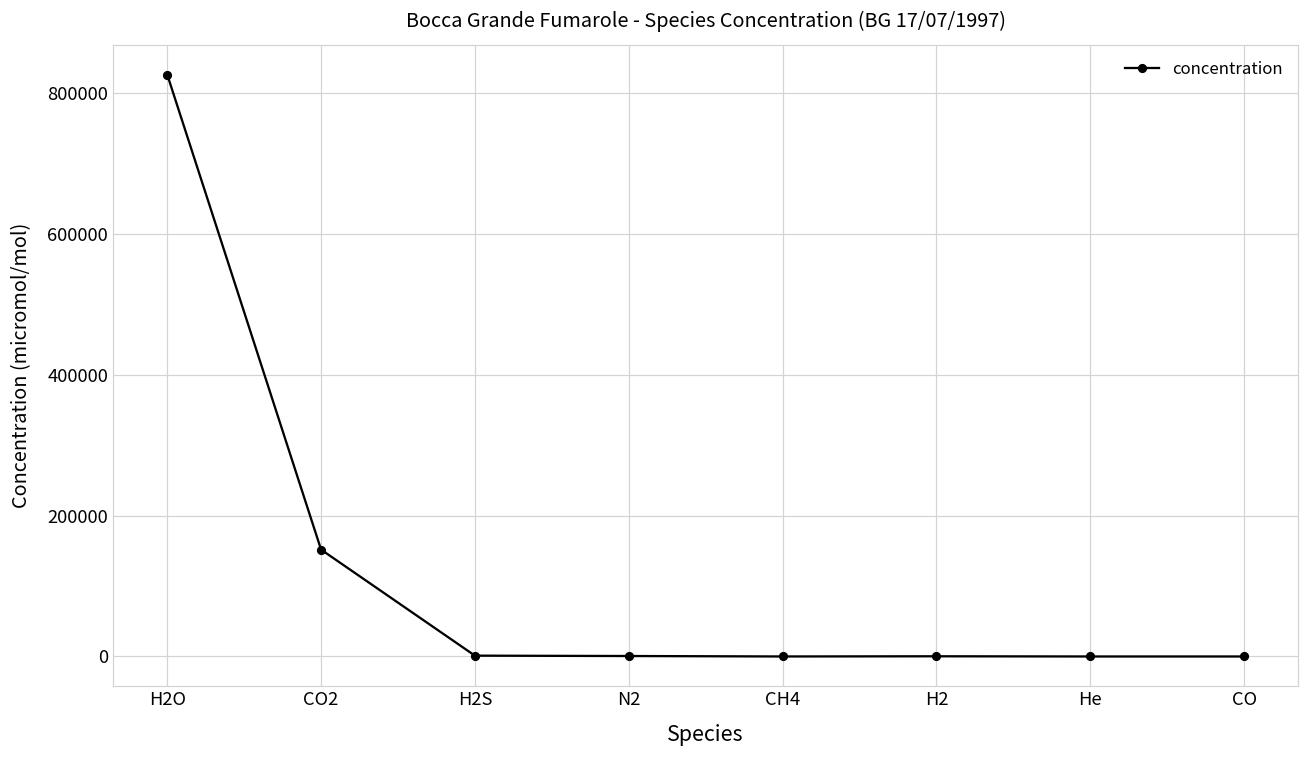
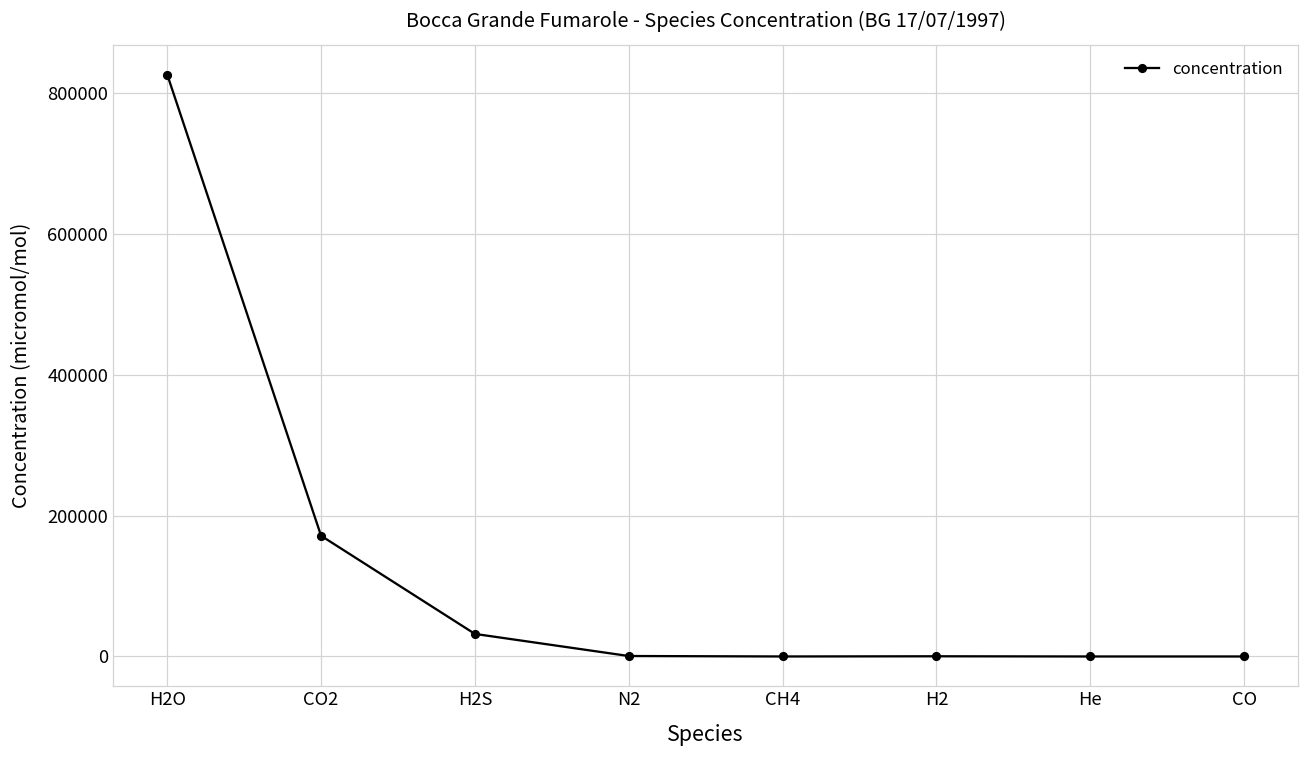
  {
    "H2O": 830000,
-   "CO2": 150000,
-   "H2S": 0,
+   "CO2": 170000,
+   "H2S": 30000,
    "N2": 0,
    "CH4": 0,
    "H2": 0,
    "He": 0,
    "CO": 0
  }
